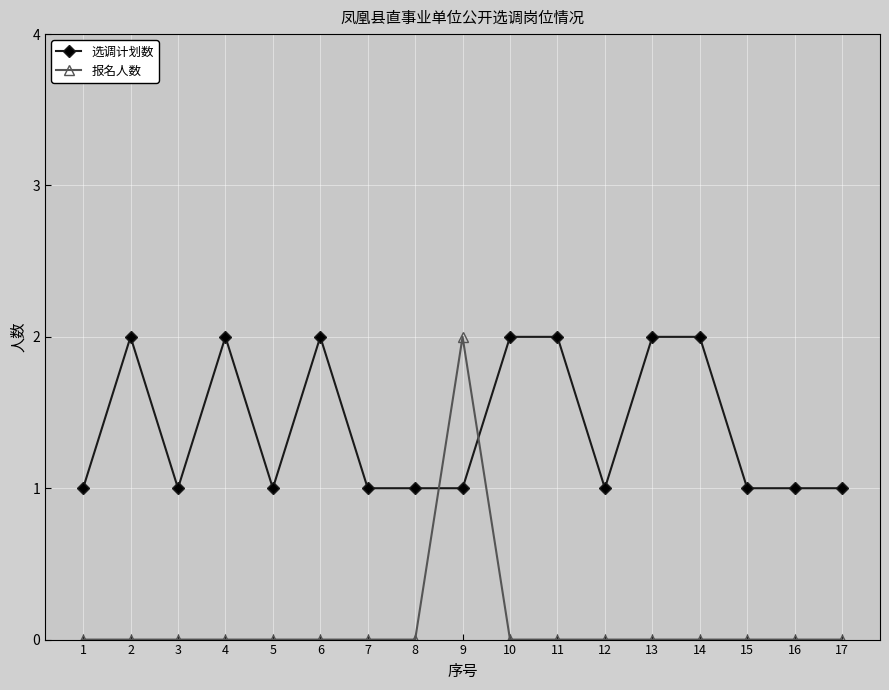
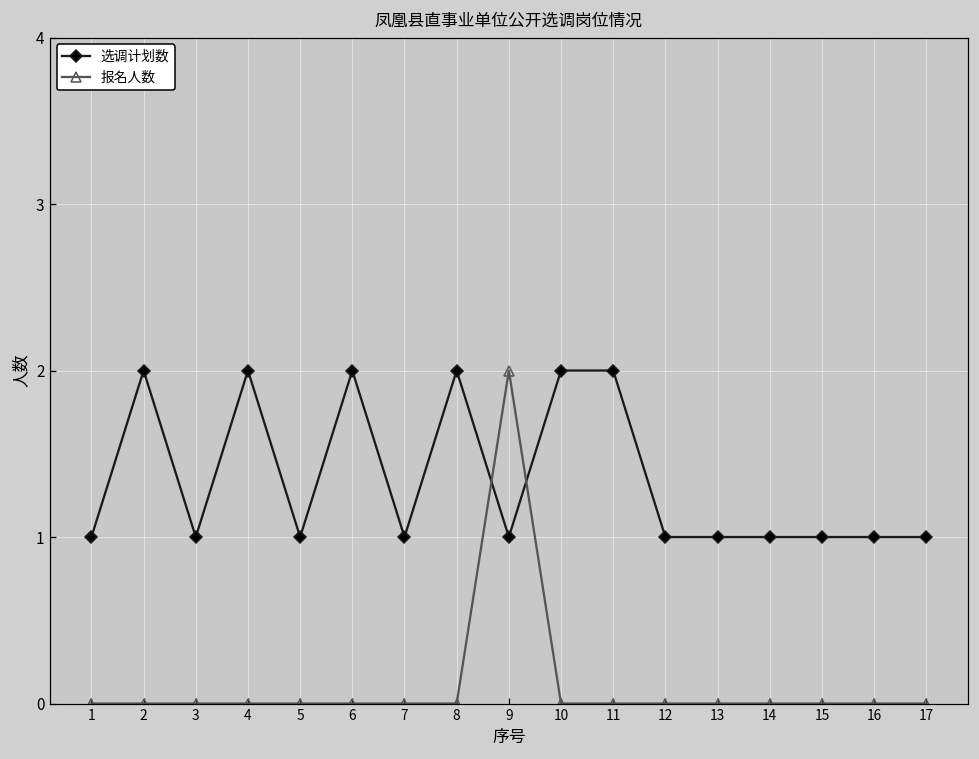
  {
    "选调计划数": {
      "1": 1,
      "2": 2,
      "3": 1,
      "4": 2,
      "5": 1,
      "6": 2,
      "7": 1,
-     "8": 1,
+     "8": 2,
      "9": 1,
      "10": 2,
      "11": 2,
      "12": 1,
-     "13": 2,
-     "14": 2,
+     "13": 1,
+     "14": 1,
      "15": 1,
      "16": 1,
      "17": 1
    },
    "报名人数": {
      "1": 0,
      "2": 0,
      "3": 0,
      "4": 0,
      "5": 0,
      "6": 0,
      "7": 0,
      "8": 0,
      "9": 2,
      "10": 0,
      "11": 0,
      "12": 0,
      "13": 0,
      "14": 0,
      "15": 0,
      "16": 0,
      "17": 0
    }
  }
